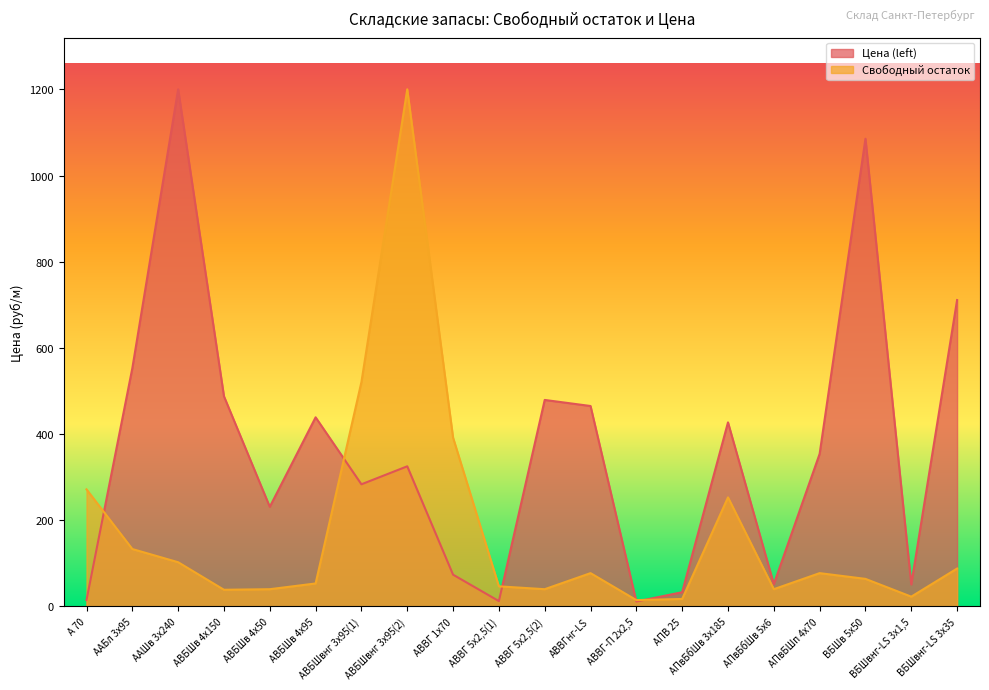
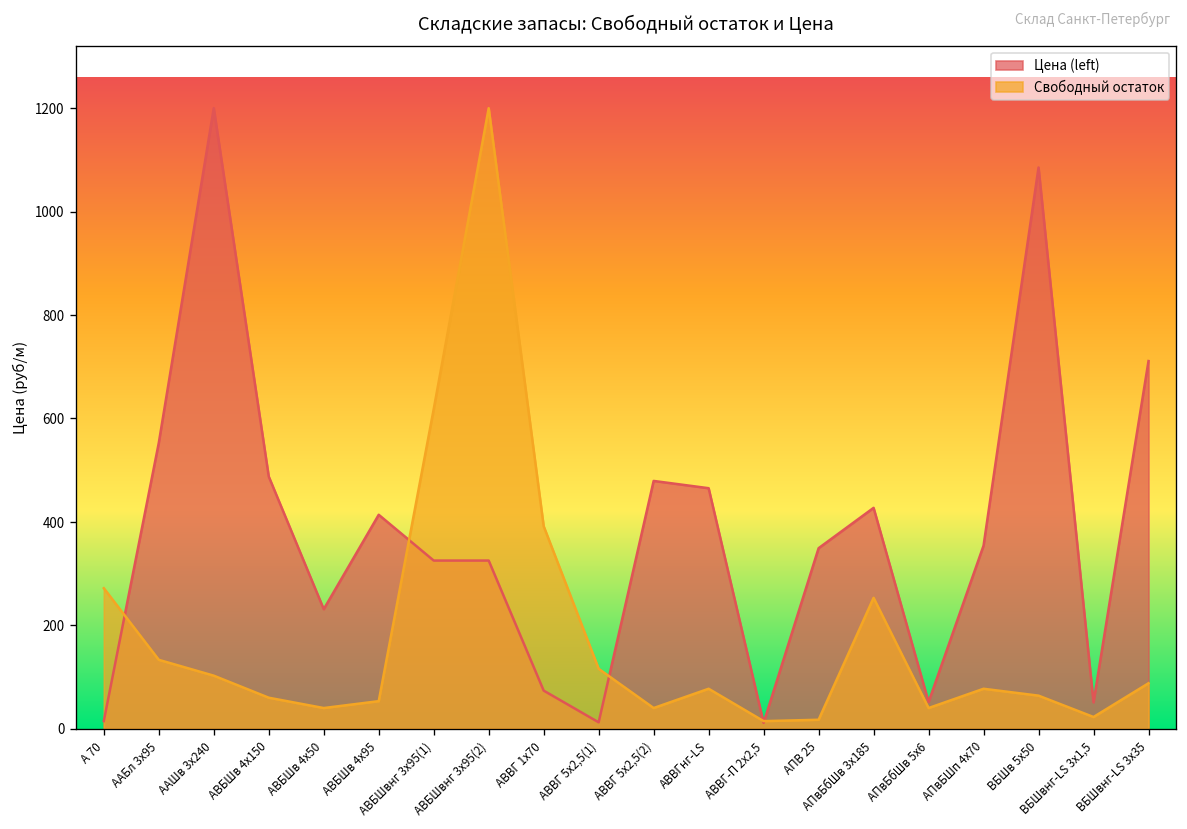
  {
    "Цена (left)": {
      "А 70": 10,
      "ААБл 3х95": 550,
      "ААШв 3х240": 1200,
      "АВБШв 4х150": 490,
      "АВБШв 4х50": 230,
-     "АВБШв 4х95": 440,
-     "АВБШвнг 3х95(1)": 280,
+     "АВБШв 4х95": 410,
+     "АВБШвнг 3х95(1)": 330,
      "АВБШвнг 3х95(2)": 330,
      "АВВГ 1х70": 70,
      "АВВГ 5х2,5(1)": 10,
      "АВВГ 5х2,5(2)": 480,
      "АВВГнг-LS": 470,
-     "АПВ 25": 30,
+     "АПВ 25": 350,
      "АПвБбШв 3х185": 430,
      "АПвБбШв 5х6": 50,
      "АПвБШп 4х70": 350,
      "ВБШв 5х50": 1090,
      "ВБШвнг-LS 3х1,5": 50,
      "ВБШвнг-LS 3х35": 710
    },
    "Свободный остаток": {
      "А 70": 270,
      "ААБл 3х95": 130,
      "ААШв 3х240": 100,
-     "АВБШв 4х150": 40,
+     "АВБШв 4х150": 60,
      "АВБШв 4х50": 40,
      "АВБШв 4х95": 50,
-     "АВБШвнг 3х95(1)": 520,
+     "АВБШвнг 3х95(1)": 620,
      "АВБШвнг 3х95(2)": 1200,
      "АВВГ 1х70": 390,
-     "АВВГ 5х2,5(1)": 50,
+     "АВВГ 5х2,5(1)": 120,
      "АВВГ 5х2,5(2)": 40,
      "АВВГнг-LS": 80,
      "АПВ 25": 20,
      "АПвБбШв 3х185": 250,
      "АПвБбШв 5х6": 40,
      "АПвБШп 4х70": 80,
      "ВБШв 5х50": 60,
      "ВБШвнг-LS 3х1,5": 20,
      "ВБШвнг-LS 3х35": 90
    }
  }
